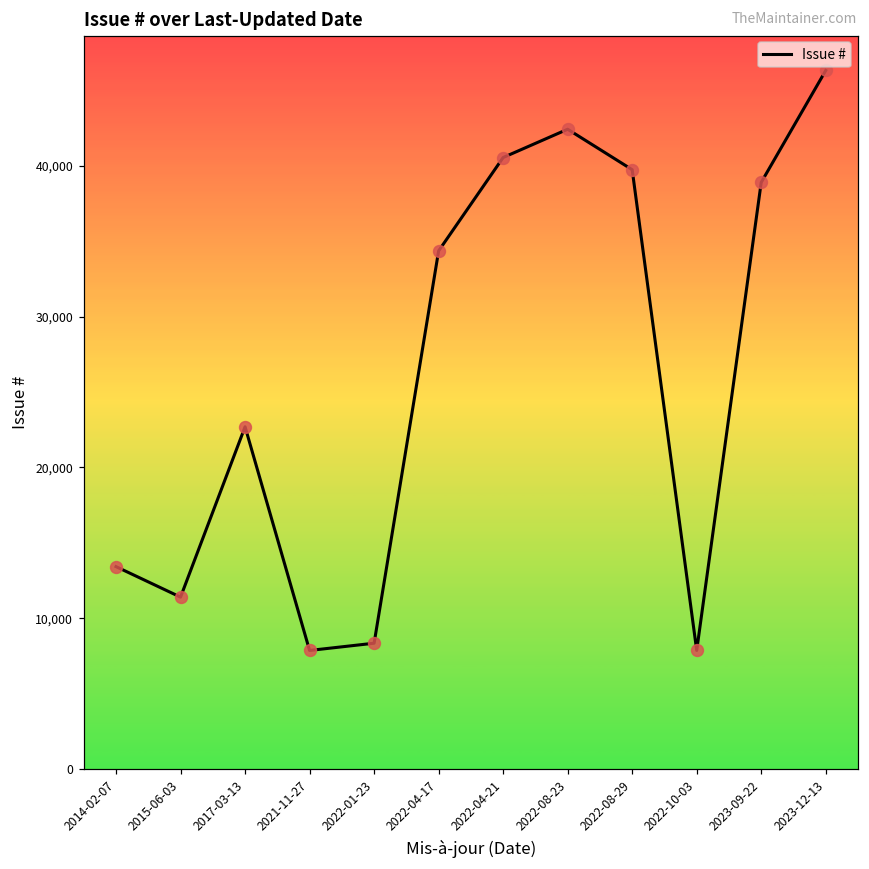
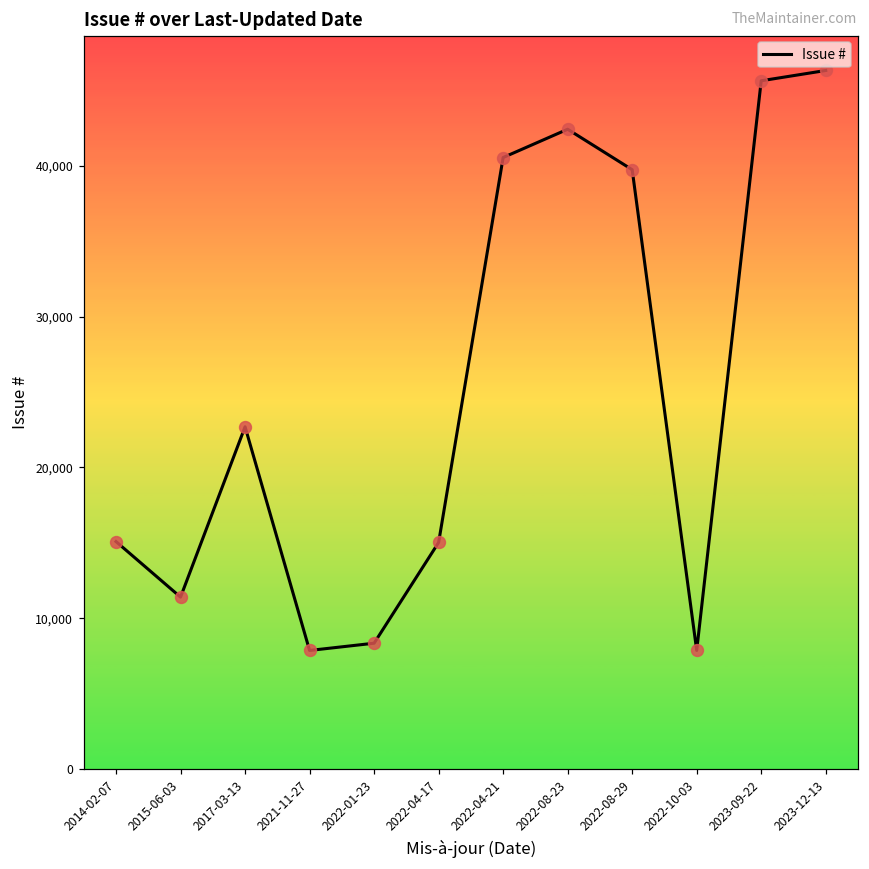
  {
-   "2014-02-07": "13,400",
+   "2014-02-07": "15,100",
    "2015-06-03": "11,400",
    "2017-03-13": "22,700",
    "2021-11-27": "7,900",
    "2022-01-23": "8,300",
-   "2022-04-17": "34,400",
+   "2022-04-17": "15,000",
    "2022-04-21": "40,600",
    "2022-08-23": "42,400",
    "2022-08-29": "39,800",
    "2022-10-03": "7,900",
-   "2023-09-22": "38,900",
+   "2023-09-22": "45,700",
    "2023-12-13": "46,300"
  }
